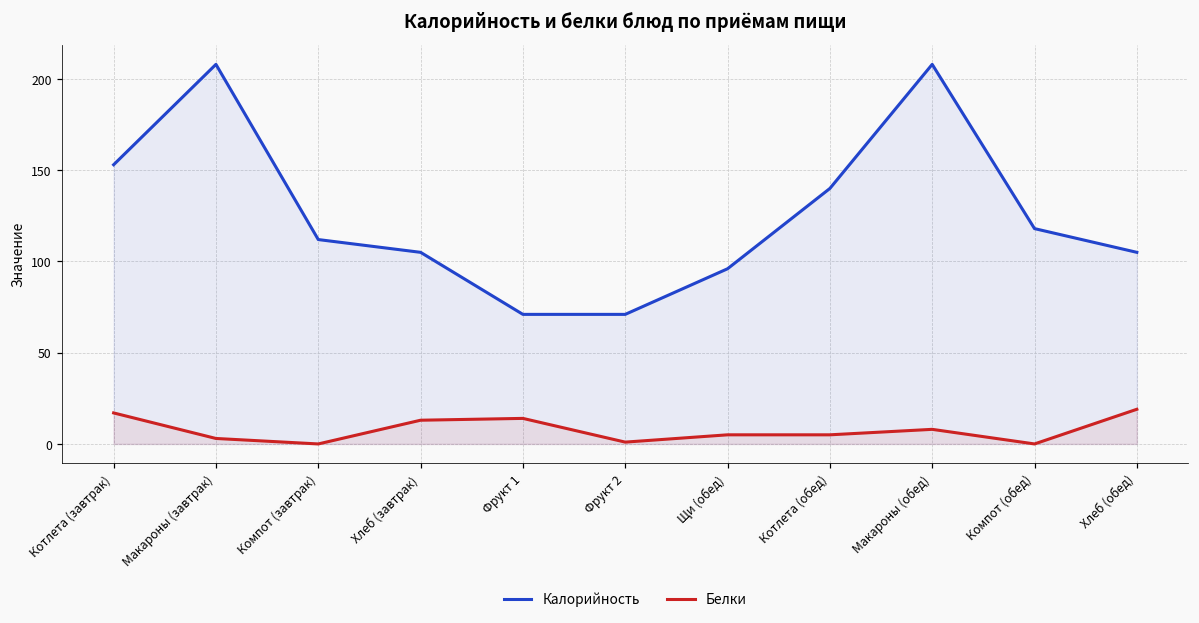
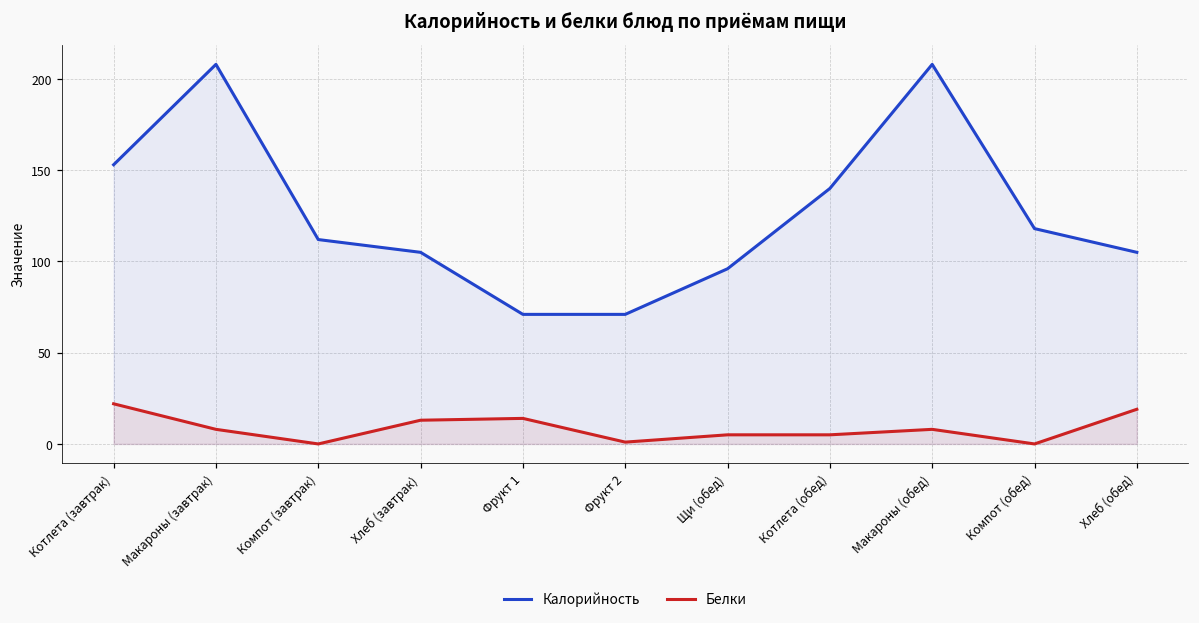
  {
    "Калорийность": {
      "Котлета (завтрак)": 153,
      "Макароны (завтрак)": 208,
      "Компот (завтрак)": 112,
      "Хлеб (завтрак)": 105,
      "Фрукт 1": 71,
      "Фрукт 2": 71,
      "Щи (обед)": 96,
      "Котлета (обед)": 140,
      "Макароны (обед)": 208,
      "Компот (обед)": 118,
      "Хлеб (обед)": 105
    },
    "Белки": {
-     "Котлета (завтрак)": 17,
-     "Макароны (завтрак)": 3,
+     "Котлета (завтрак)": 22,
+     "Макароны (завтрак)": 8,
      "Компот (завтрак)": 0,
      "Хлеб (завтрак)": 13,
      "Фрукт 1": 14,
      "Фрукт 2": 1,
      "Щи (обед)": 5,
      "Котлета (обед)": 5,
      "Макароны (обед)": 8,
      "Компот (обед)": 0,
      "Хлеб (обед)": 19
    }
  }
